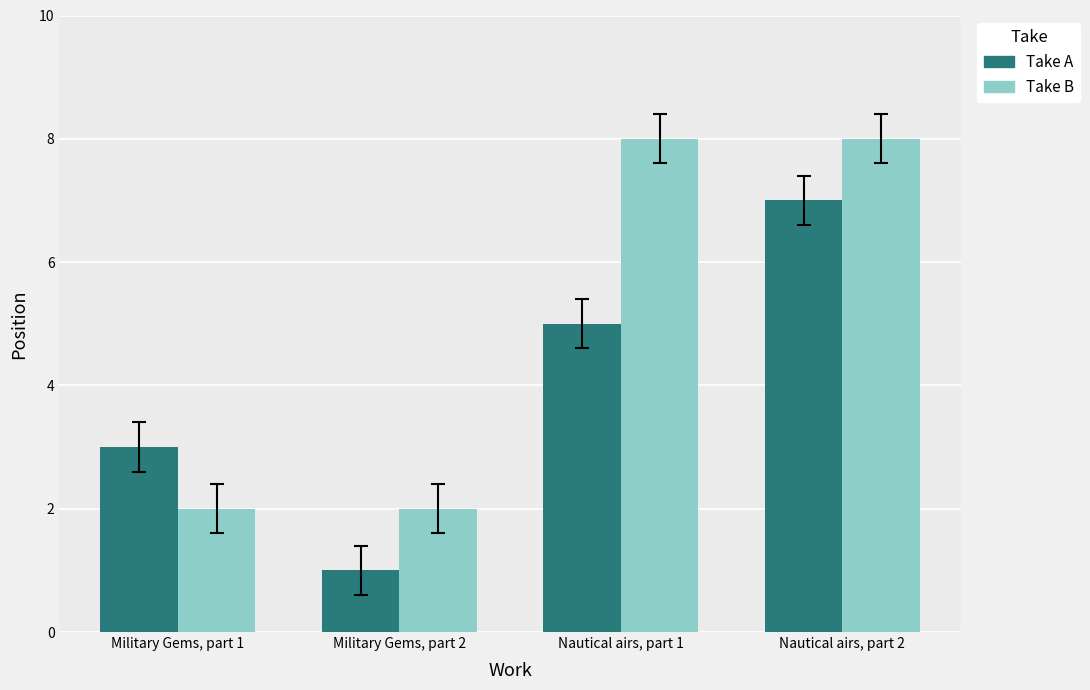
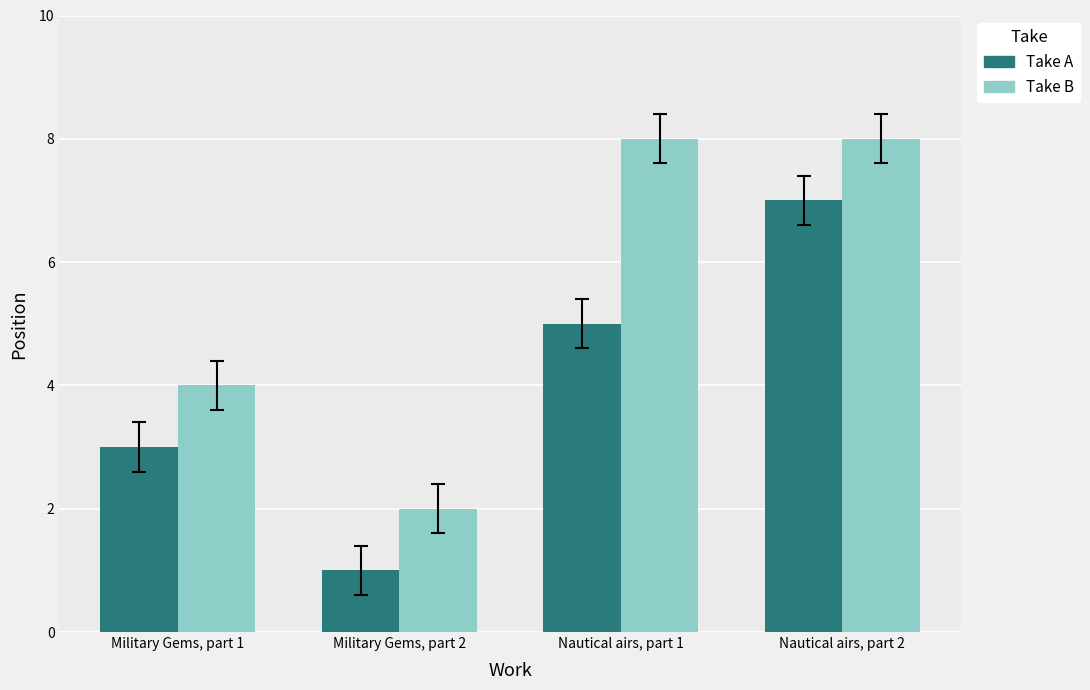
  {
    "Take B": {
-     "Military Gems, part 1": 2,
+     "Military Gems, part 1": 4,
      "Military Gems, part 2": 2,
      "Nautical airs, part 1": 8,
      "Nautical airs, part 2": 8
    }
  }
